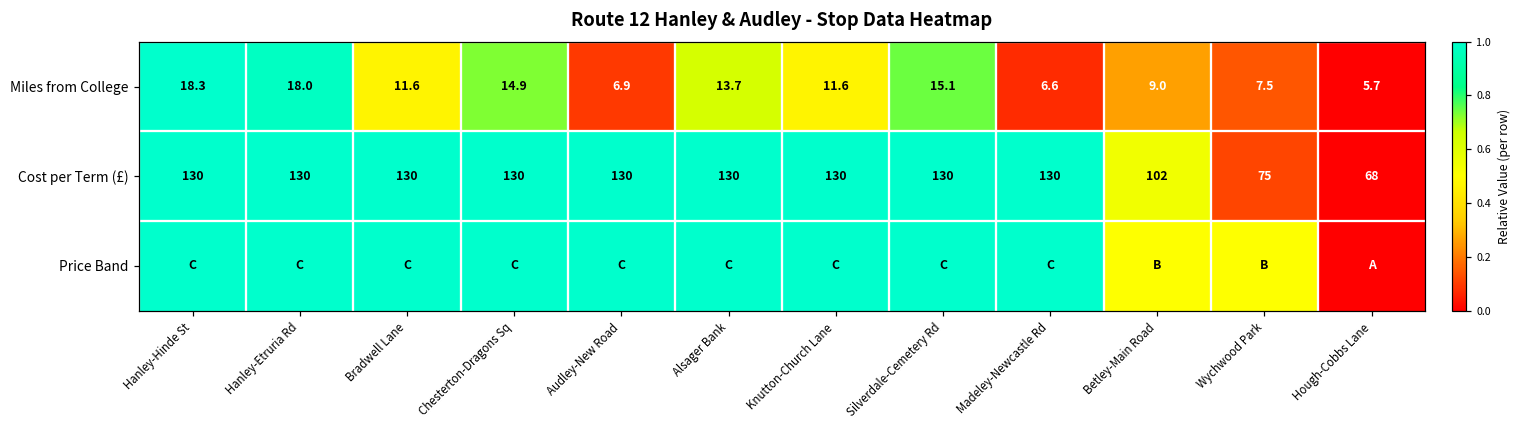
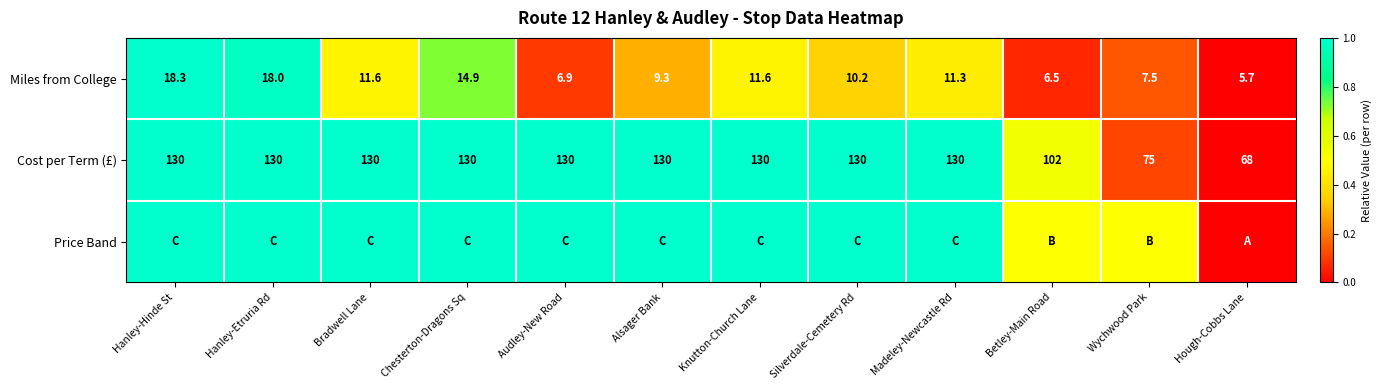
  {
    "Miles from College": {
      "Hanley-Hinde St": 18.3,
      "Hanley-Etruria Rd": 18.0,
      "Bradwell Lane": 11.6,
      "Chesterton-Dragons Sq": 14.9,
      "Audley-New Road": 6.9,
-     "Alsager Bank": 13.7,
+     "Alsager Bank": 9.3,
      "Knutton-Church Lane": 11.6,
-     "Silverdale-Cemetery Rd": 15.1,
-     "Madeley-Newcastle Rd": 6.6,
-     "Betley-Main Road": 9.0,
+     "Silverdale-Cemetery Rd": 10.2,
+     "Madeley-Newcastle Rd": 11.3,
+     "Betley-Main Road": 6.5,
      "Wychwood Park": 7.5,
      "Hough-Cobbs Lane": 5.7
    },
    "Cost per Term (£)": {
      "Hanley-Hinde St": 130,
      "Hanley-Etruria Rd": 130,
      "Bradwell Lane": 130,
      "Chesterton-Dragons Sq": 130,
      "Audley-New Road": 130,
      "Alsager Bank": 130,
      "Knutton-Church Lane": 130,
      "Silverdale-Cemetery Rd": 130,
      "Madeley-Newcastle Rd": 130,
      "Betley-Main Road": 102,
      "Wychwood Park": 75,
      "Hough-Cobbs Lane": 68
    }
  }
